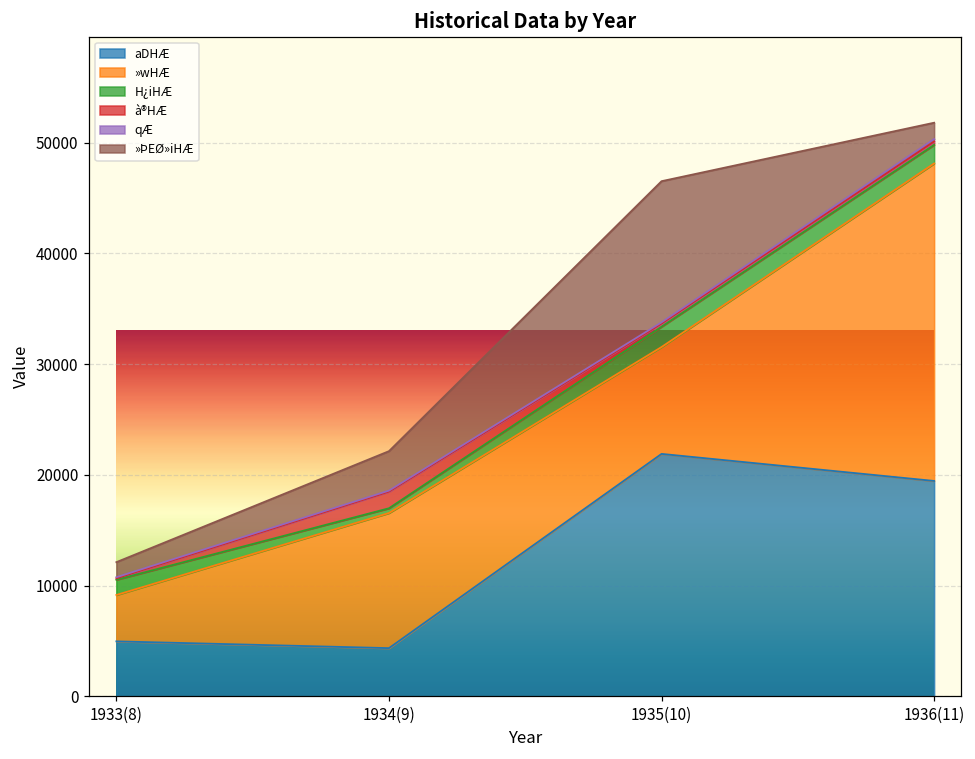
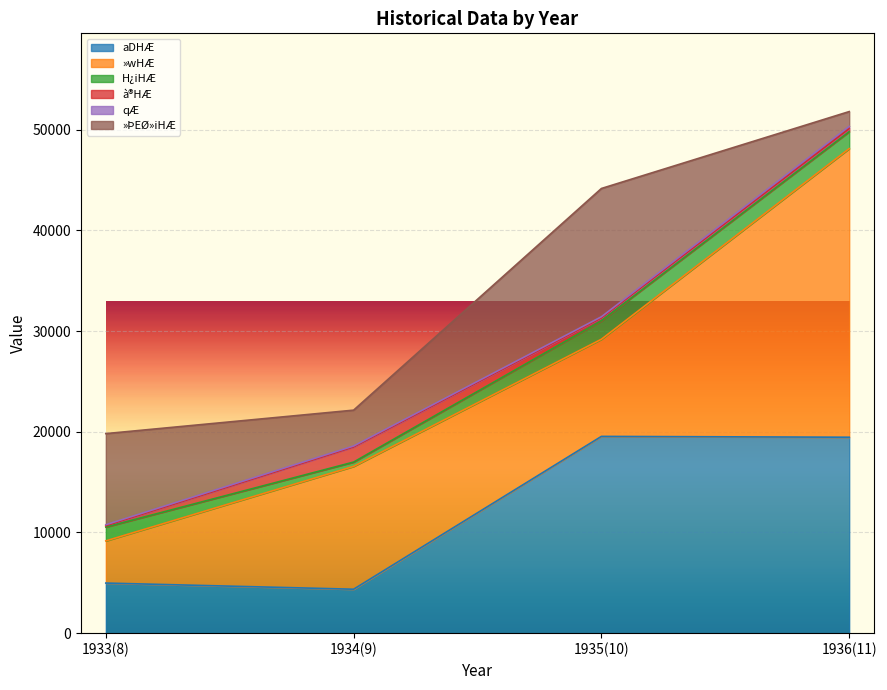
  {
    "aDHÆ": {
      "1933(8)": 5000,
      "1934(9)": 4400,
-     "1935(10)": 21900,
+     "1935(10)": 19500,
      "1936(11)": 19500
    },
    "»wHÆ": {
      "1933(8)": 4200,
      "1934(9)": 12200,
      "1935(10)": 9700,
      "1936(11)": 28700
    },
    "H¿iHÆ": {
      "1934(9)": 400,
      "1935(10)": 1800,
      "1936(11)": 1700
    },
    "»ÞEØ»iHÆ": {
-     "1933(8)": 1400,
+     "1933(8)": 9100,
      "1934(9)": 3600,
      "1935(10)": 12700,
      "1936(11)": 1500
    }
  }
